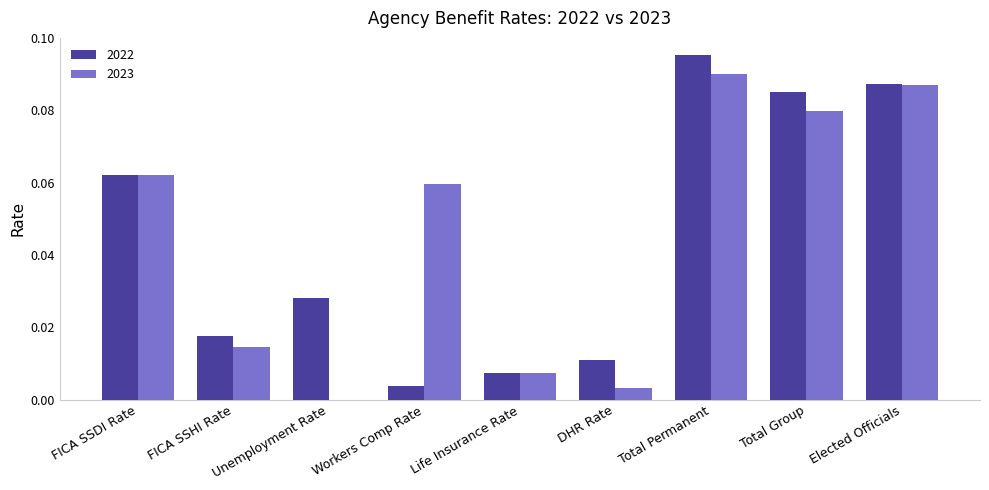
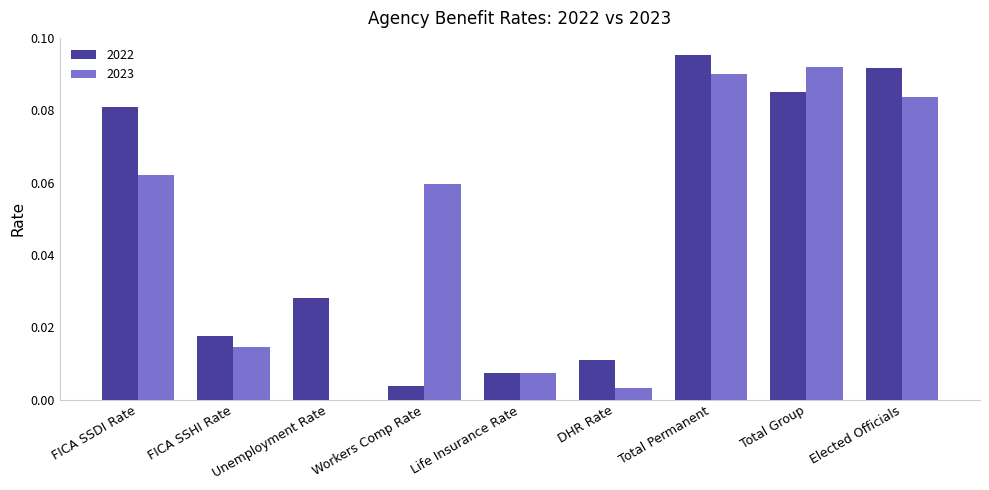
  {
    "2022": {
-     "FICA SSDI Rate": 0.062,
+     "FICA SSDI Rate": 0.081,
      "FICA SSHI Rate": 0.018,
      "Unemployment Rate": 0.028,
      "Workers Comp Rate": 0.004,
      "Life Insurance Rate": 0.007,
      "DHR Rate": 0.011,
      "Total Permanent": 0.095,
      "Total Group": 0.085,
-     "Elected Officials": 0.087
+     "Elected Officials": 0.092
    },
    "2023": {
      "FICA SSDI Rate": 0.062,
      "FICA SSHI Rate": 0.015,
      "Unemployment Rate": 0.000,
      "Workers Comp Rate": 0.060,
      "Life Insurance Rate": 0.007,
      "DHR Rate": 0.003,
      "Total Permanent": 0.090,
-     "Total Group": 0.080,
-     "Elected Officials": 0.087
+     "Total Group": 0.092,
+     "Elected Officials": 0.084
    }
  }
